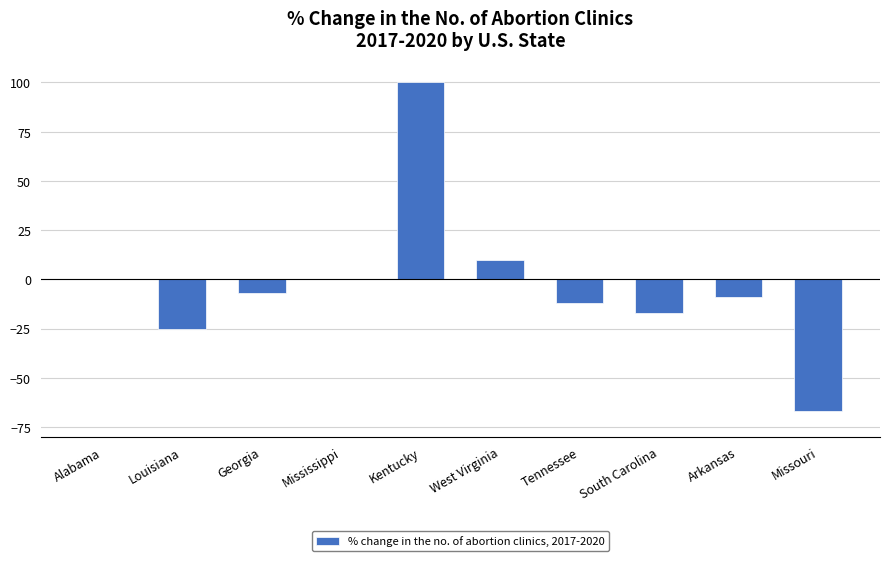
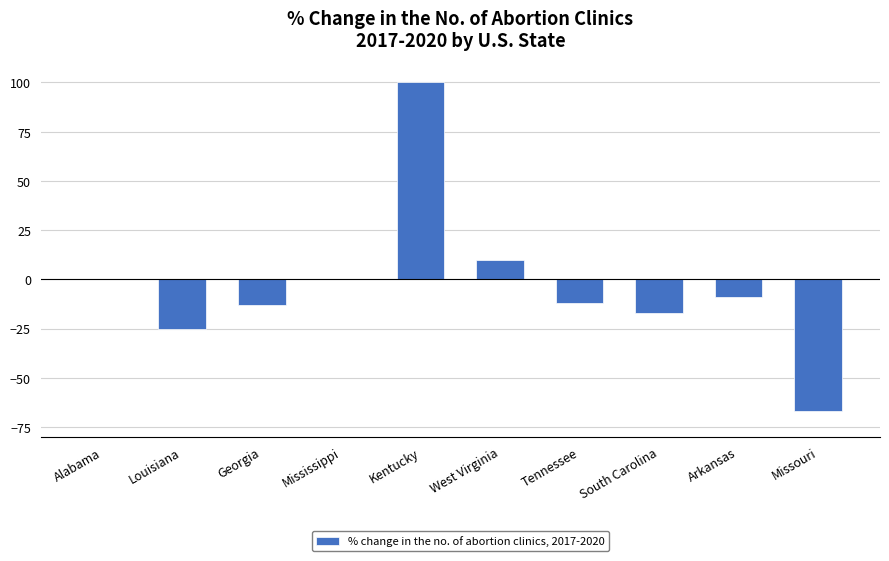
  {
    "Alabama": 0,
    "Louisiana": -25,
-   "Georgia": -7,
+   "Georgia": -13,
    "Mississippi": 0,
    "Kentucky": 100,
    "West Virginia": 10,
    "Tennessee": -12,
    "South Carolina": -17,
    "Arkansas": -9,
    "Missouri": -67
  }
